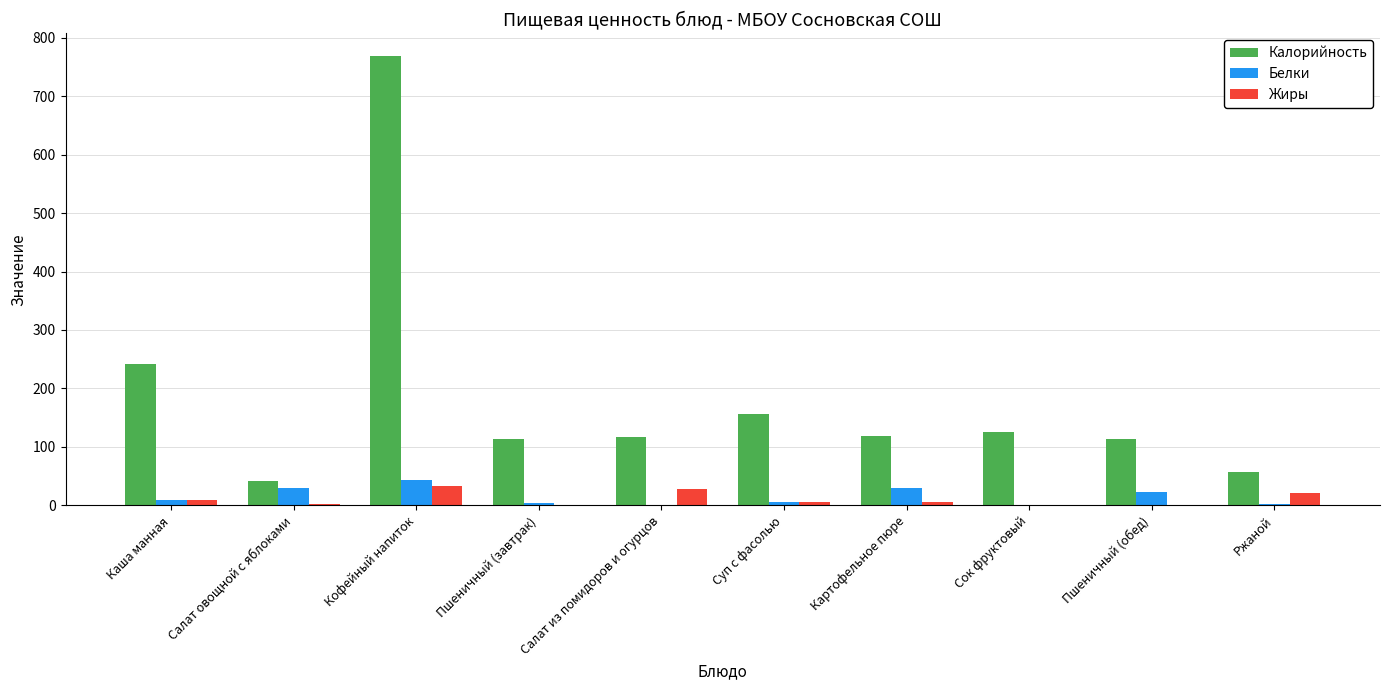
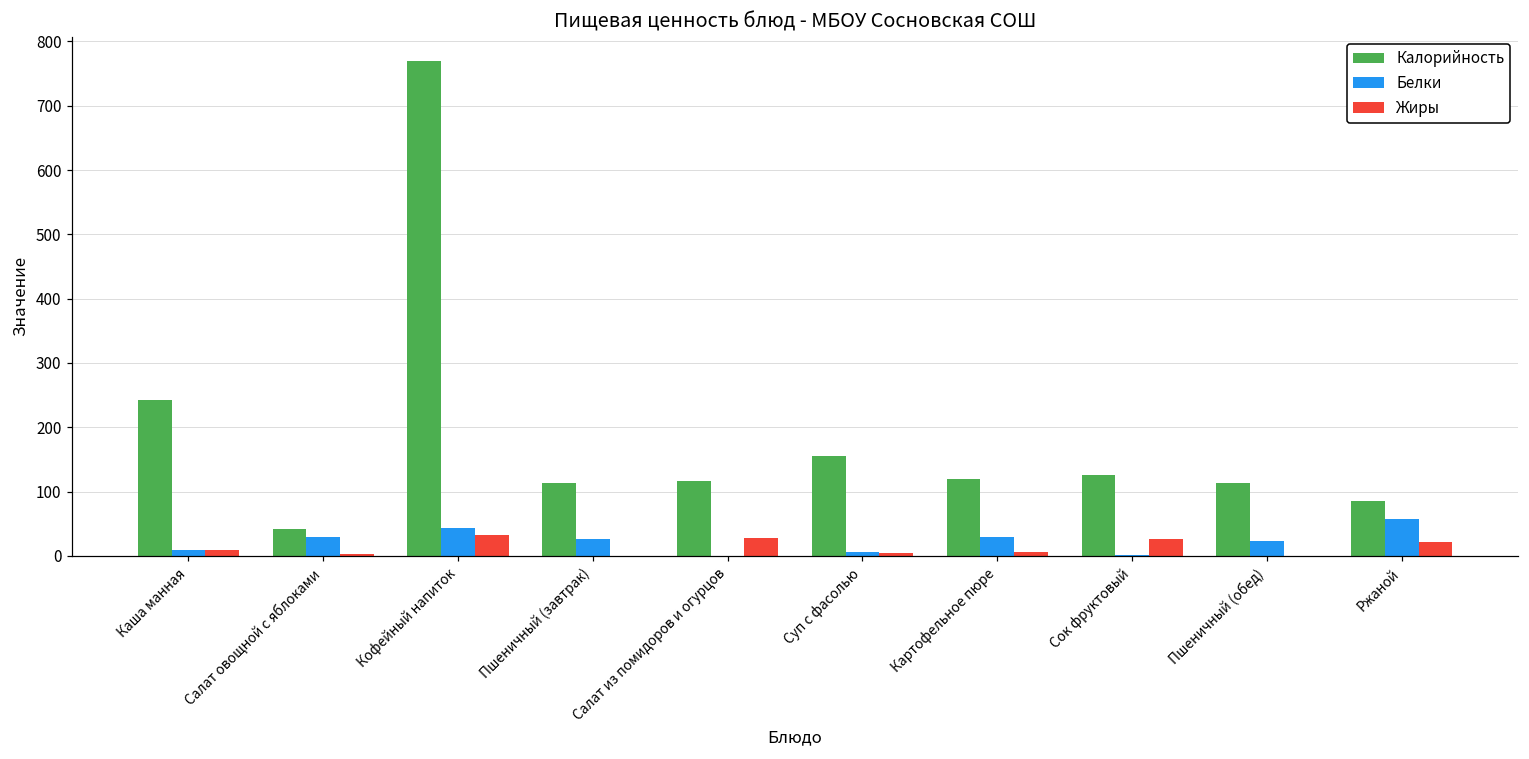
  {
    "Калорийность": {
      "Каша манная": 240,
      "Салат овощной с яблоками": 40,
      "Кофейный напиток": 770,
      "Пшеничный (завтрак)": 110,
      "Салат из помидоров и огурцов": 120,
      "Суп с фасолью": 160,
      "Картофельное пюре": 120,
      "Сок фруктовый": 130,
      "Пшеничный (обед)": 110,
-     "Ржаной": 60
+     "Ржаной": 90
    },
    "Белки": {
      "Каша манная": 10,
      "Салат овощной с яблоками": 30,
      "Кофейный напиток": 40,
-     "Пшеничный (завтрак)": 0,
+     "Пшеничный (завтрак)": 30,
      "Суп с фасолью": 10,
      "Картофельное пюре": 30,
      "Пшеничный (обед)": 20,
-     "Ржаной": 0
+     "Ржаной": 60
    },
    "Жиры": {
      "Каша манная": 10,
      "Кофейный напиток": 30,
      "Салат из помидоров и огурцов": 30,
      "Суп с фасолью": 10,
      "Картофельное пюре": 10,
-     "Сок фруктовый": 0,
+     "Сок фруктовый": 30,
      "Ржаной": 20
    }
  }
